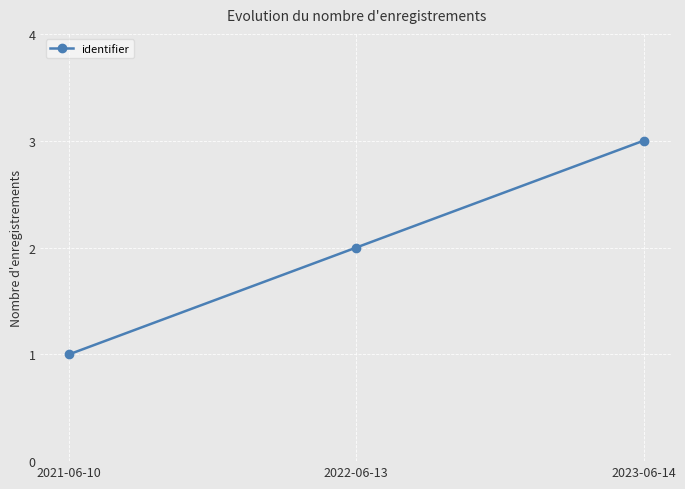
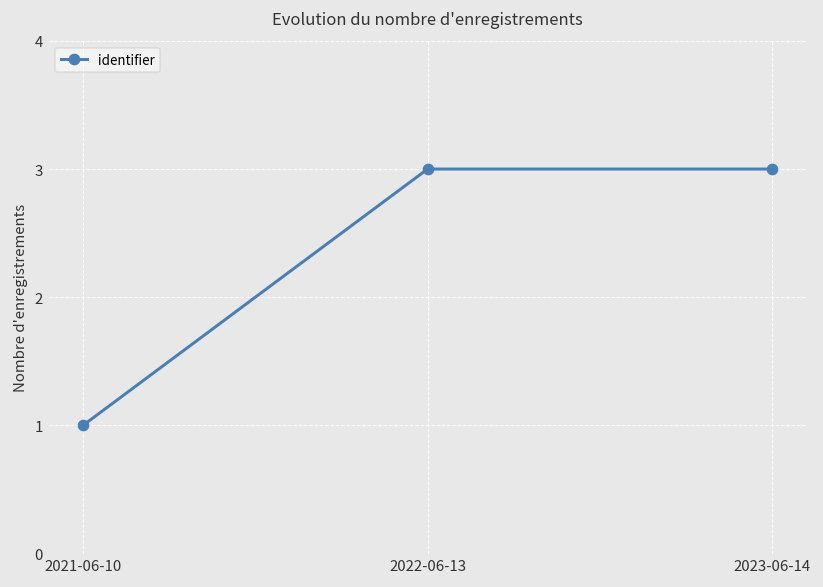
  {
    "2021-06-10": 1,
-   "2022-06-13": 2,
+   "2022-06-13": 3,
    "2023-06-14": 3
  }
